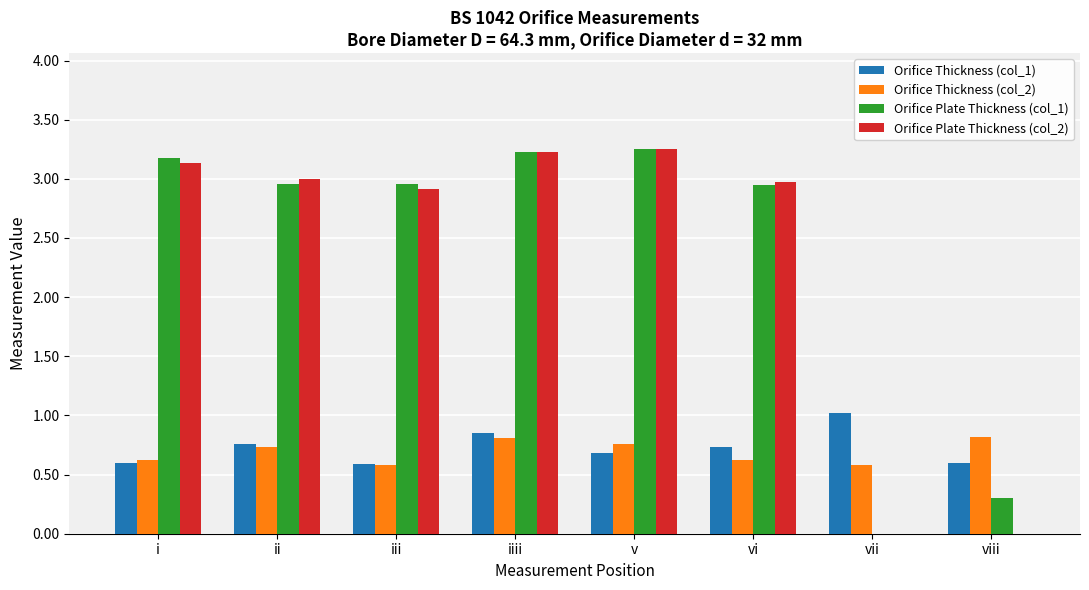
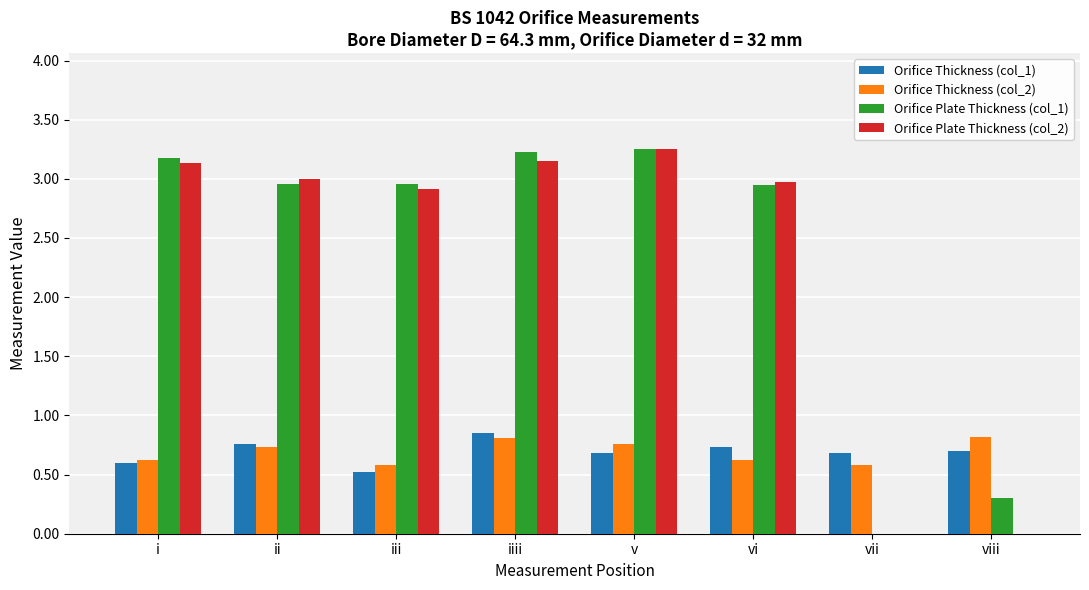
  {
    "Orifice Thickness (col_1)": {
      "i": 0.60,
      "ii": 0.76,
-     "iii": 0.59,
+     "iii": 0.52,
      "iiii": 0.85,
      "v": 0.68,
      "vi": 0.73,
-     "vii": 1.02,
-     "viii": 0.6
+     "vii": 0.68,
+     "viii": 0.7
    },
    "Orifice Thickness (col_2)": {
      "i": 0.62,
      "ii": 0.73,
      "iii": 0.58,
      "iiii": 0.81,
      "v": 0.76,
      "vi": 0.62,
      "vii": 0.58,
      "viii": 0.82
    },
    "Orifice Plate Thickness (col_1)": {
      "i": 3.18,
      "ii": 2.96,
      "iii": 2.96,
      "iiii": 3.23,
      "v": 3.25,
      "vi": 2.95,
      "vii": 0.00,
      "viii": 0.30
    },
    "Orifice Plate Thickness (col_2)": {
      "i": 3.13,
      "ii": 3.00,
      "iii": 2.91,
-     "iiii": 3.23,
+     "iiii": 3.15,
      "v": 3.25,
      "vi": 2.97,
      "vii": 0.00,
      "viii": 0.00
    }
  }
